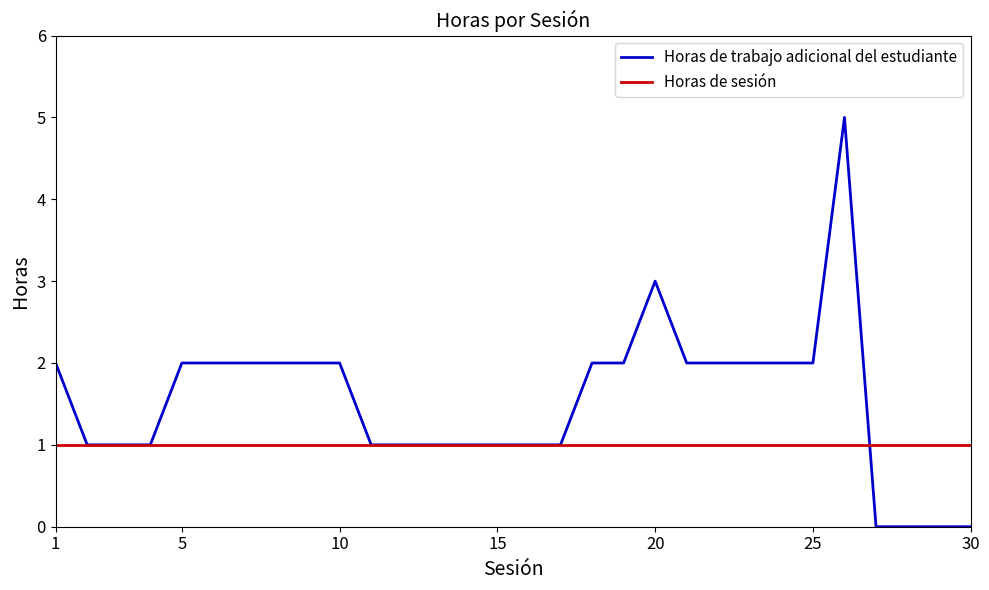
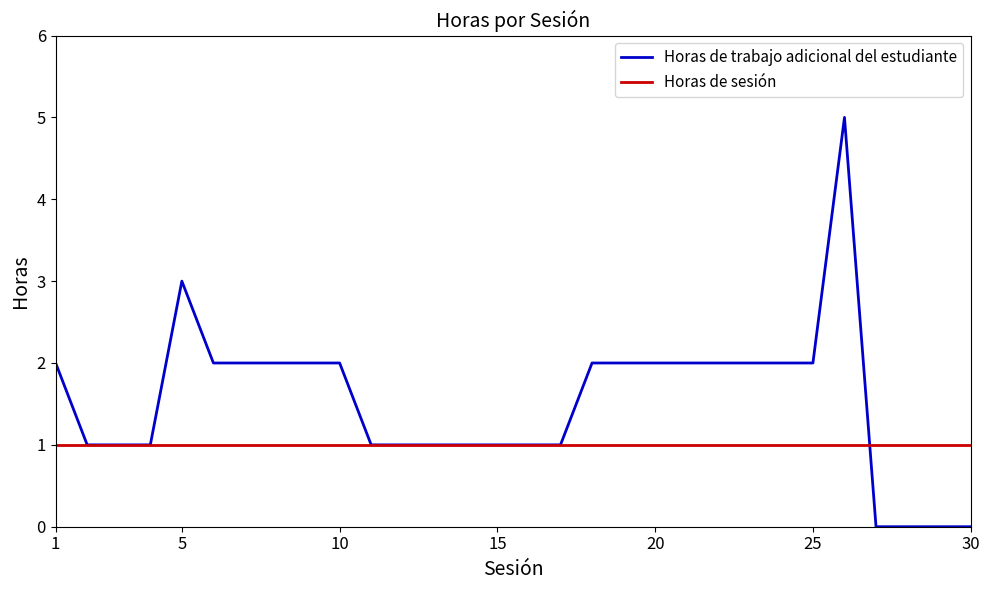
  {
    "Horas de trabajo adicional del estudiante": {
      "1": 2,
-     "5": 2,
+     "5": 3,
      "10": 2,
-     "20": 3,
+     "20": 2,
      "25": 2,
      "30": 0
    },
    "Horas de sesión": {
      "1": 1,
      "5": 1,
      "10": 1,
      "20": 1,
      "25": 1,
      "30": 1
    }
  }
